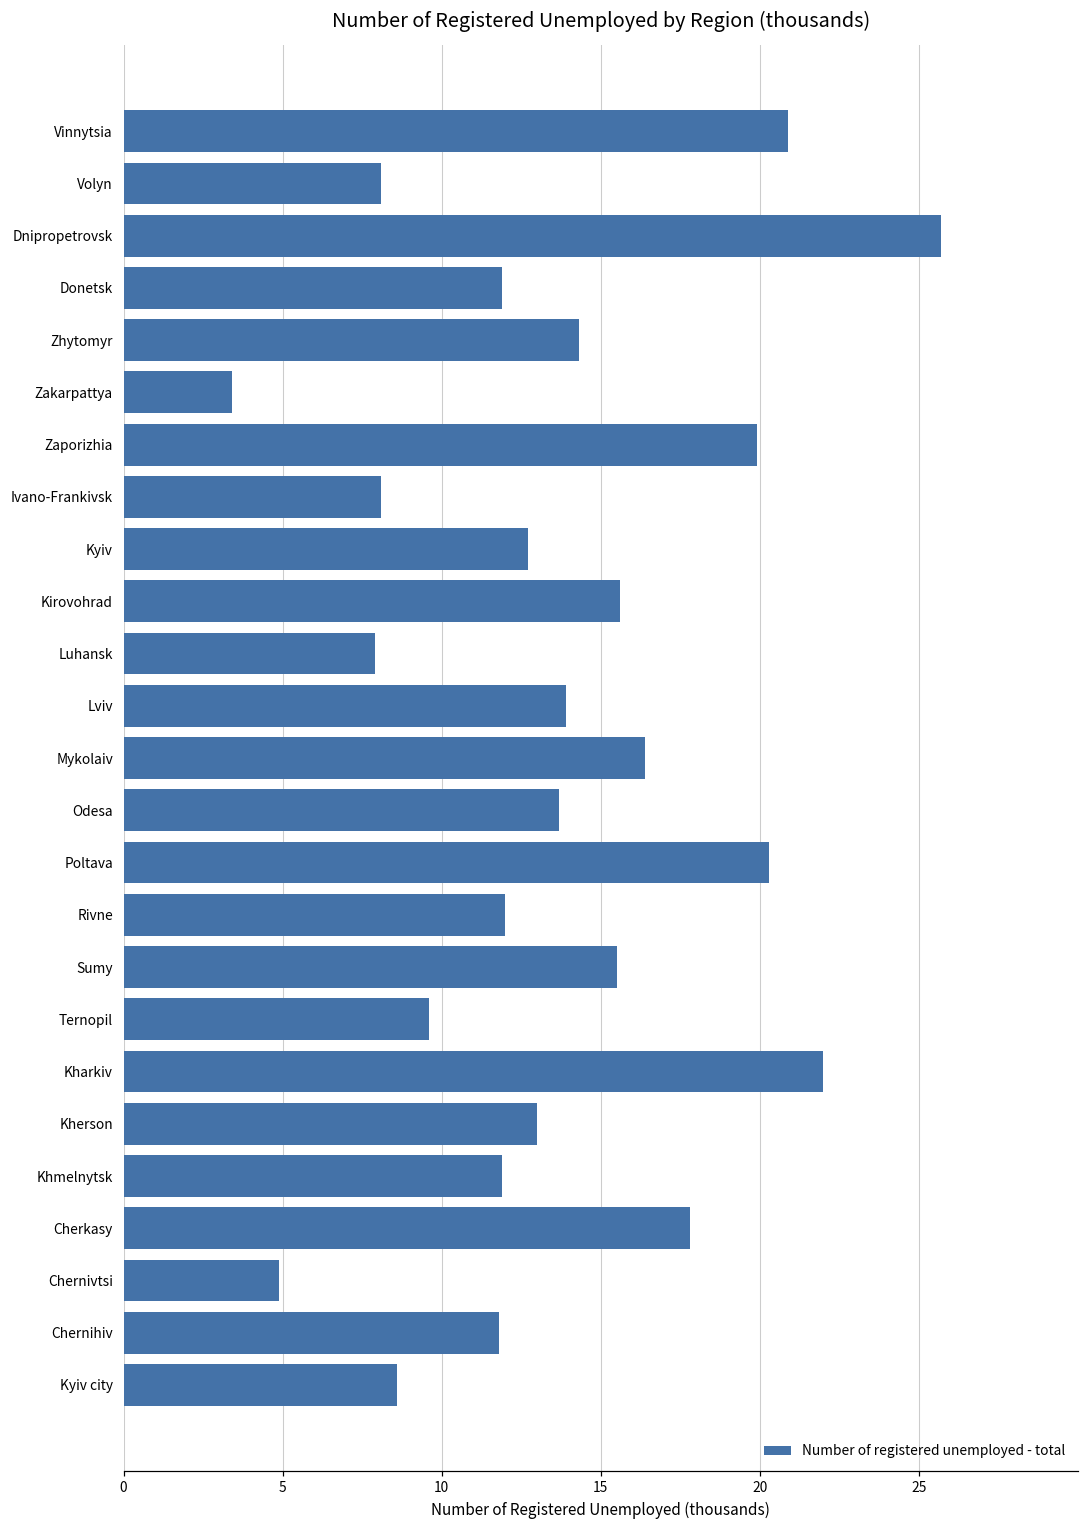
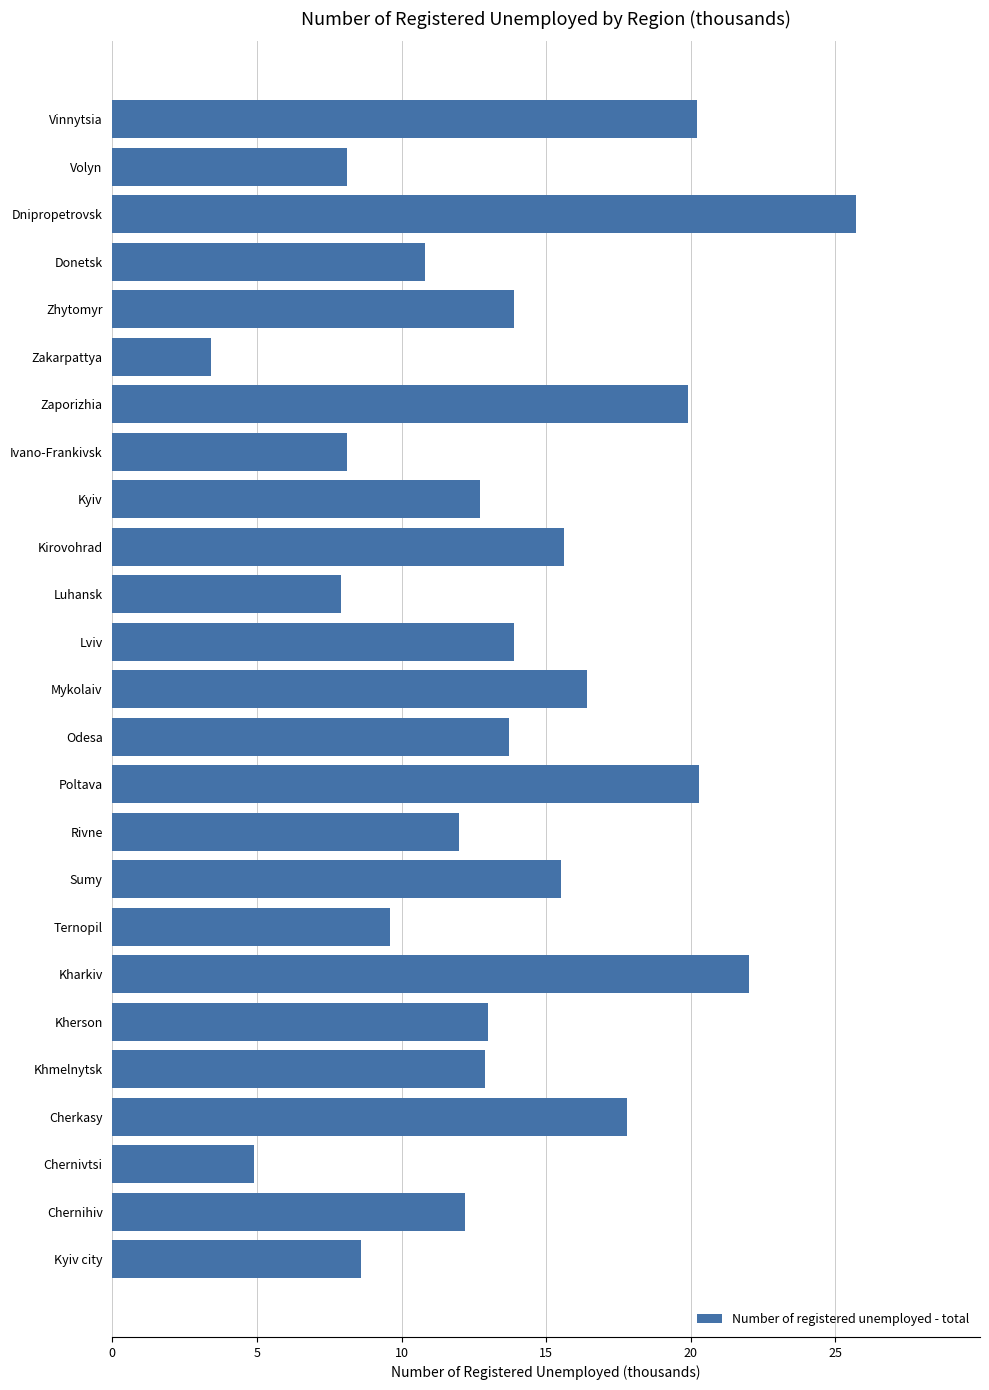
  {
-   "Vinnytsia": 20.9,
+   "Vinnytsia": 20.2,
    "Volyn": 8.1,
    "Dnipropetrovsk": 25.7,
-   "Donetsk": 11.9,
-   "Zhytomyr": 14.3,
+   "Donetsk": 10.8,
+   "Zhytomyr": 13.9,
    "Zakarpattya": 3.4,
    "Zaporizhia": 19.9,
    "Ivano-Frankivsk": 8.1,
    "Kyiv": 12.7,
    "Kirovohrad": 15.6,
    "Luhansk": 7.9,
    "Lviv": 13.9,
    "Mykolaiv": 16.4,
    "Odesa": 13.7,
    "Poltava": 20.3,
    "Rivne": 12.0,
    "Sumy": 15.5,
    "Ternopil": 9.6,
    "Kharkiv": 22.0,
    "Kherson": 13.0,
-   "Khmelnytsk": 11.9,
+   "Khmelnytsk": 12.9,
    "Cherkasy": 17.8,
    "Chernivtsi": 4.9,
-   "Chernihiv": 11.8,
+   "Chernihiv": 12.2,
    "Kyiv city": 8.6
  }
